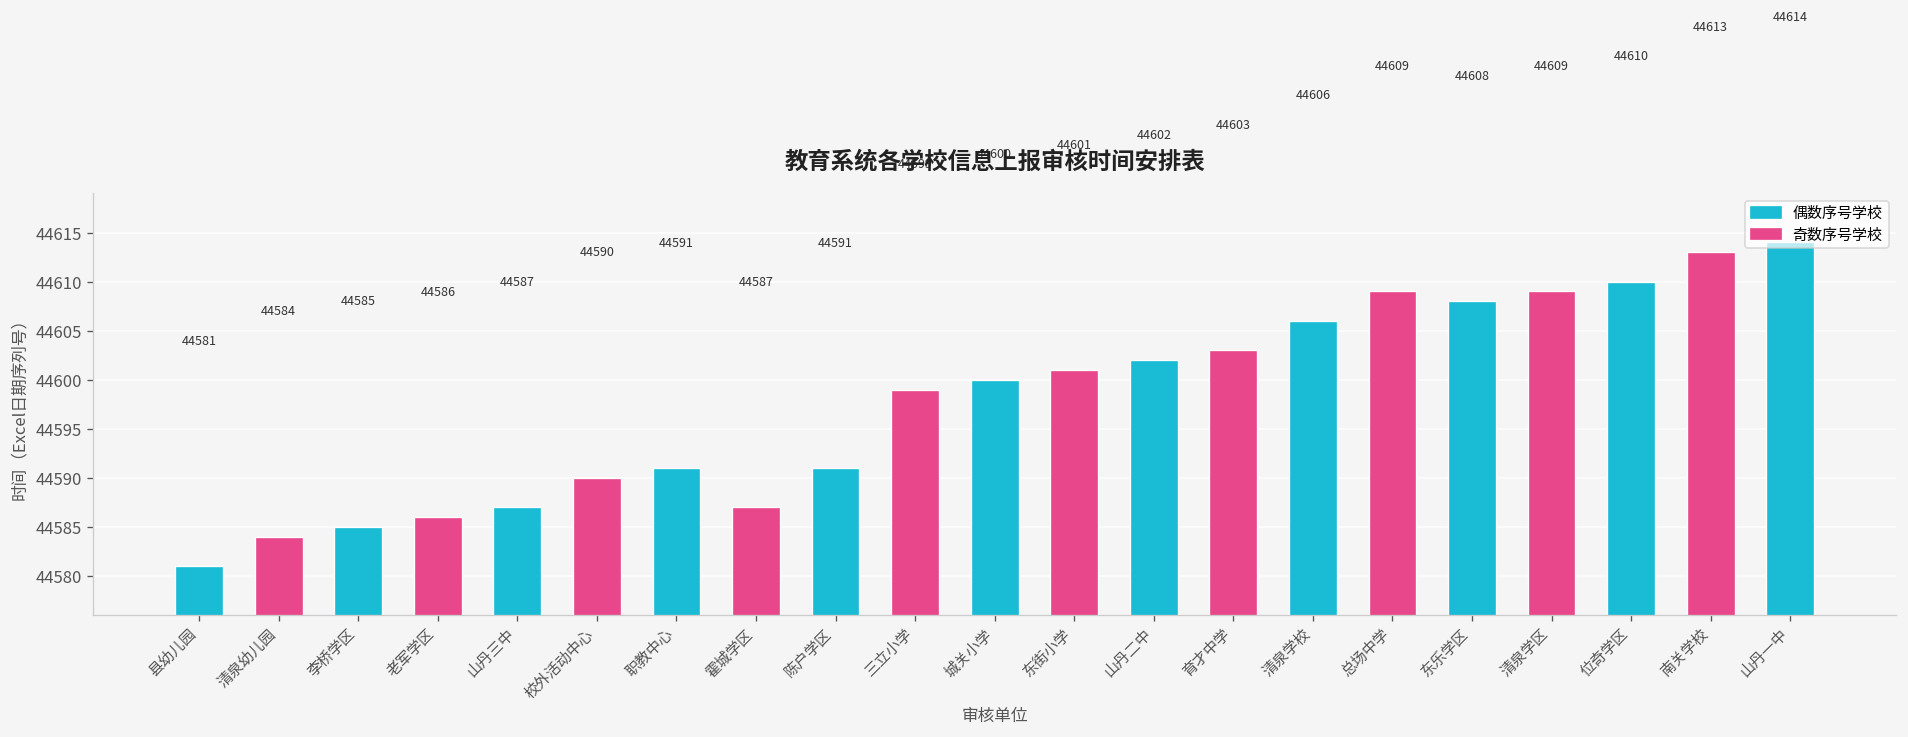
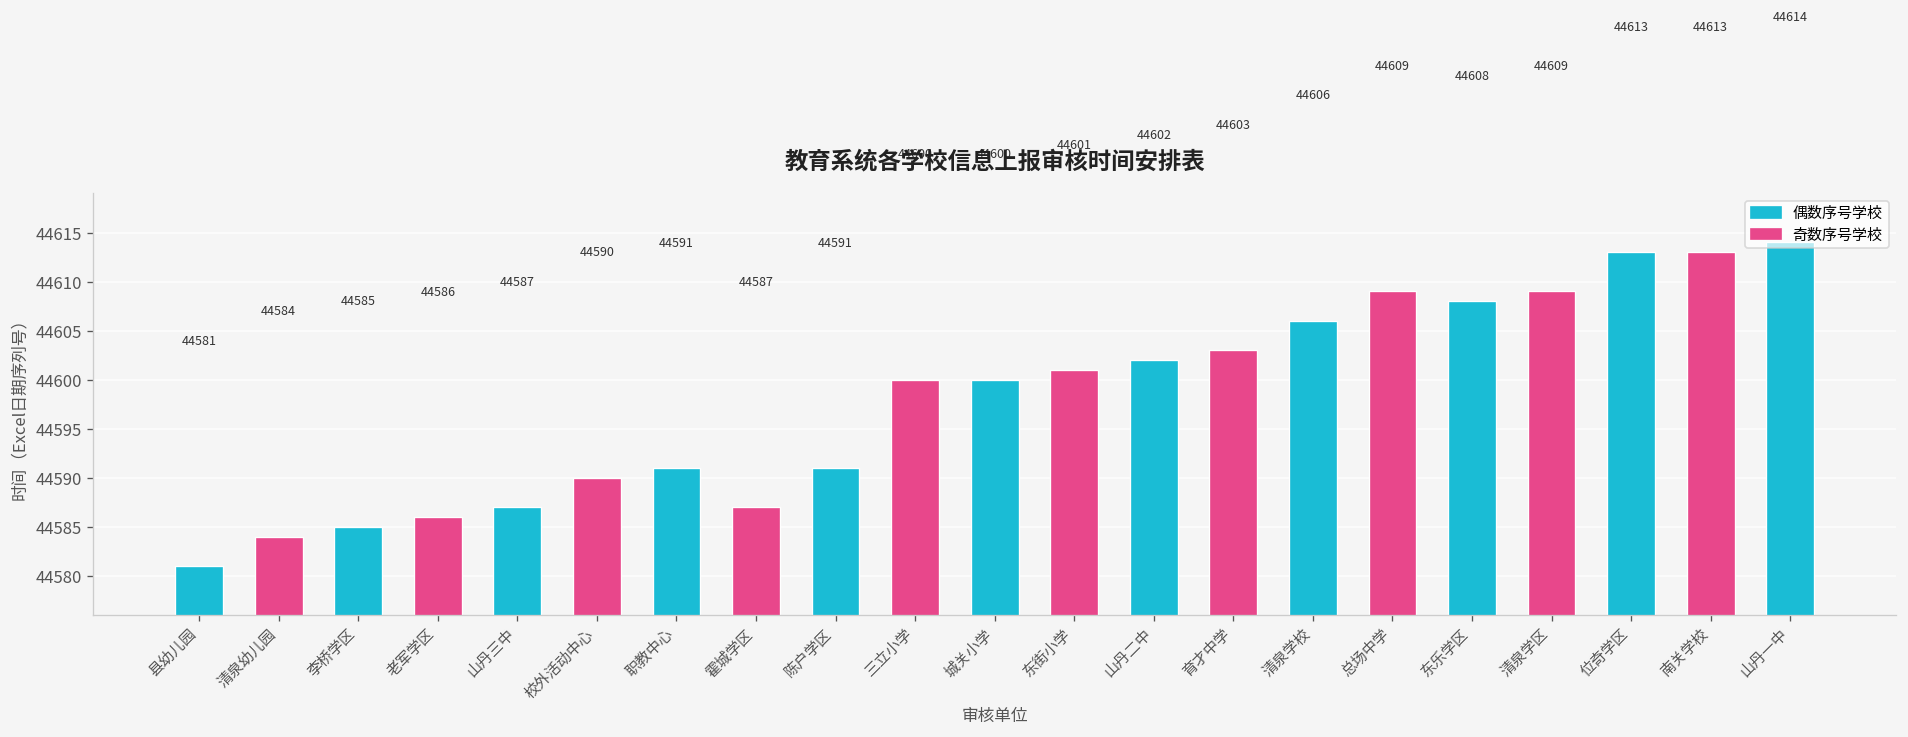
  {
-   "三立小学": 44599,
-   "位奇学区": 44610
+   "三立小学": 44600,
+   "位奇学区": 44613
  }
